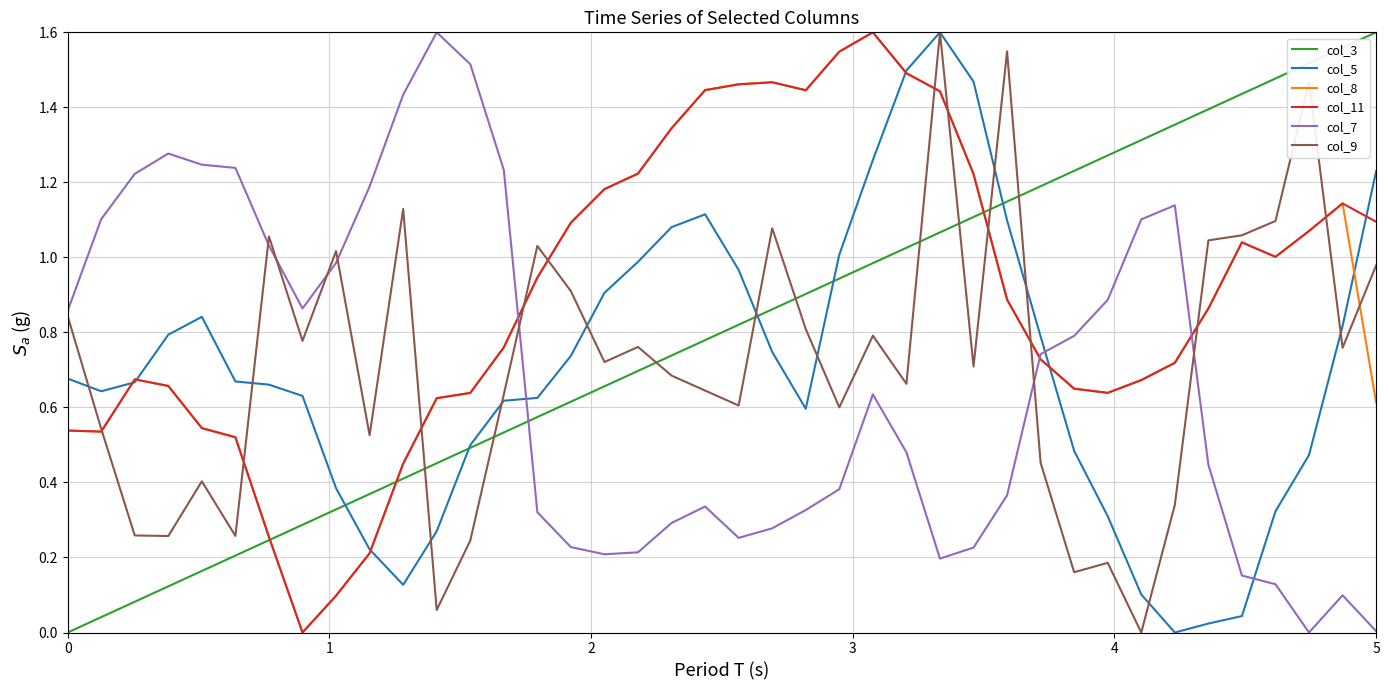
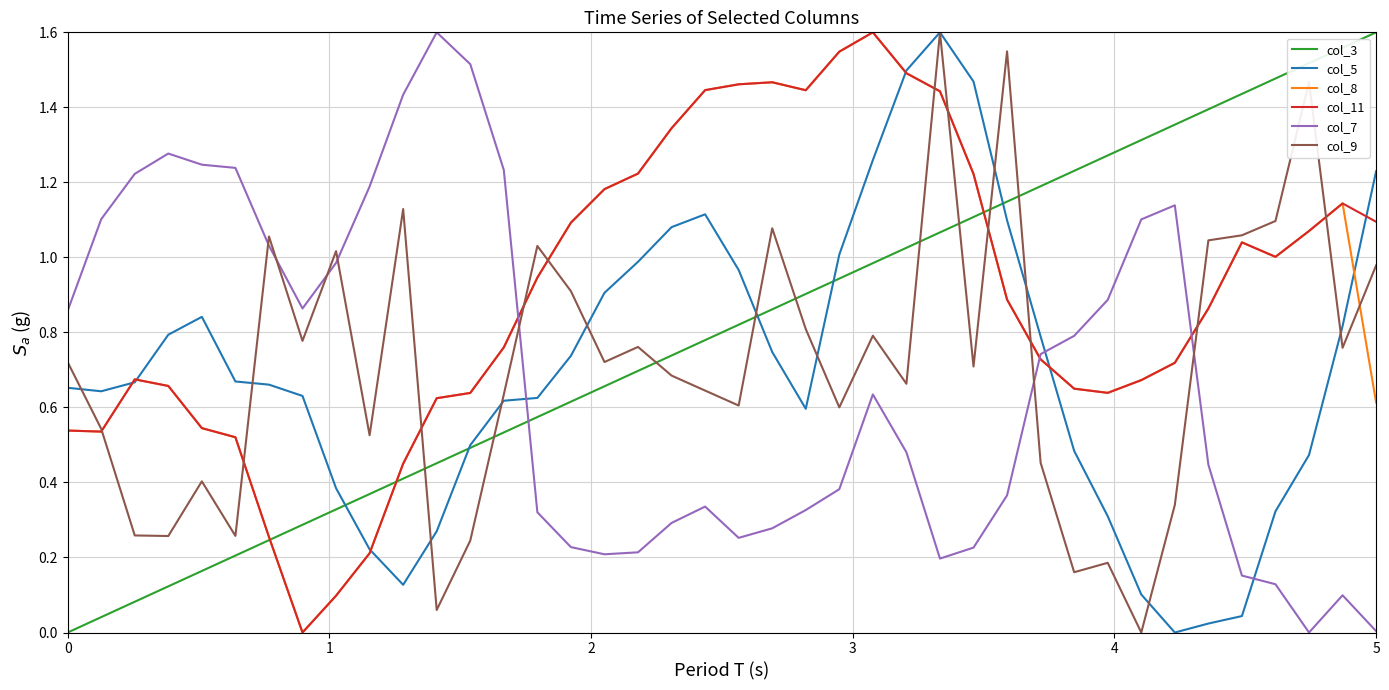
  {
    "col_3": {
      "0": 0.00,
      "5": 1.60
    },
    "col_5": {
-     "0": 0.68,
+     "0": 0.65,
      "5": 1.23
    },
    "col_8": {
      "5": 0.61
    },
    "col_11": {
      "5": 1.09
    },
    "col_7": {
      "0": 0.86,
      "5": 0.00
    },
    "col_9": {
-     "0": 0.84,
+     "0": 0.72,
      "5": 0.98
    }
  }
